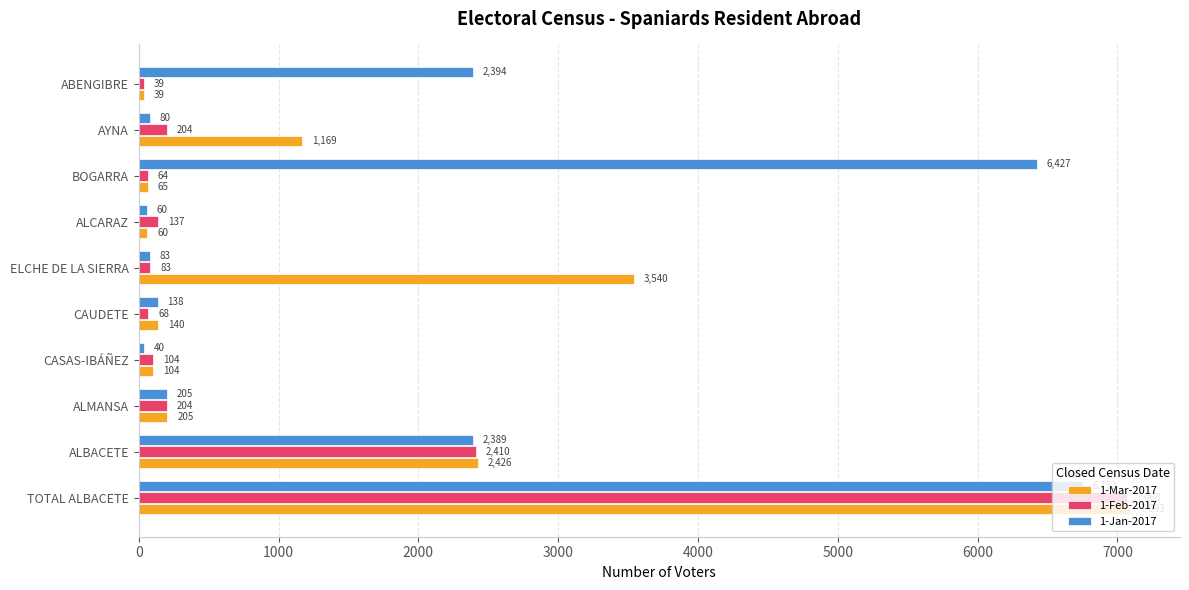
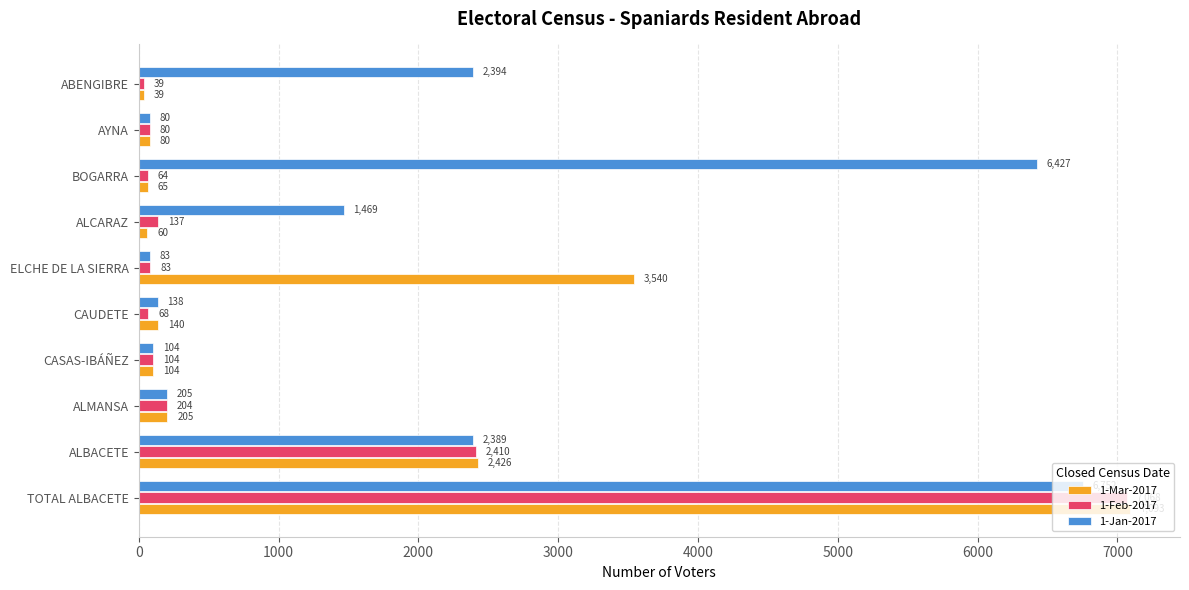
  {
    "1-Mar-2017": {
      "ABENGIBRE": "39",
-     "AYNA": "1,169",
+     "AYNA": "80",
      "BOGARRA": "65",
      "ALCARAZ": "60",
      "ELCHE DE LA SIERRA": "3,540",
      "CAUDETE": "140",
      "CASAS-IBÁÑEZ": "104",
      "ALMANSA": "205",
      "ALBACETE": "2,426"
    },
    "1-Feb-2017": {
      "ABENGIBRE": "39",
-     "AYNA": "204",
+     "AYNA": "80",
      "BOGARRA": "64",
      "ALCARAZ": "137",
      "ELCHE DE LA SIERRA": "83",
      "CAUDETE": "68",
      "CASAS-IBÁÑEZ": "104",
      "ALMANSA": "204",
      "ALBACETE": "2,410"
    },
    "1-Jan-2017": {
      "ABENGIBRE": "2,394",
      "AYNA": "80",
      "BOGARRA": "6,427",
-     "ALCARAZ": "60",
+     "ALCARAZ": "1,469",
      "ELCHE DE LA SIERRA": "83",
      "CAUDETE": "138",
-     "CASAS-IBÁÑEZ": "40",
+     "CASAS-IBÁÑEZ": "104",
      "ALMANSA": "205",
      "ALBACETE": "2,389"
    }
  }
